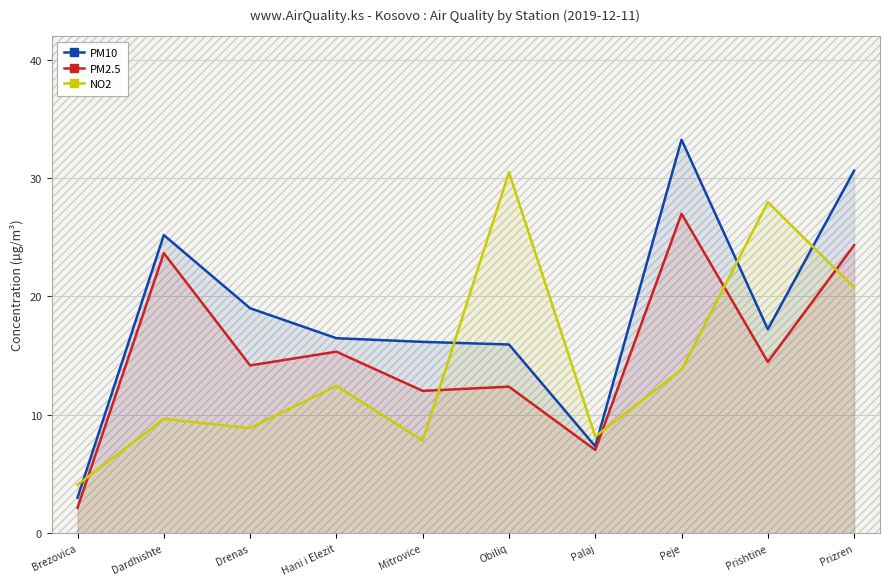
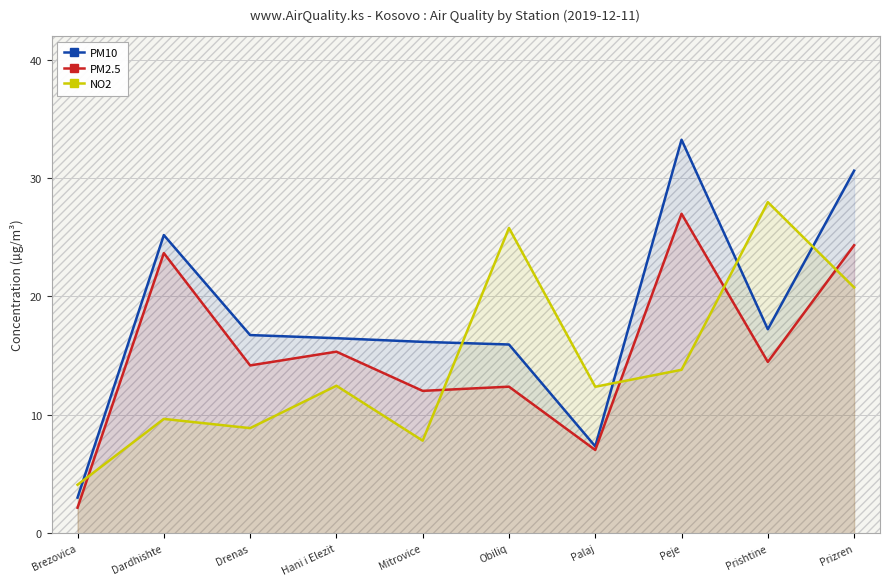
  {
    "PM10": {
      "Brezovica": 3.0,
      "Dardhishte": 25.2,
-     "Drenas": 19.0,
+     "Drenas": 16.7,
      "Hani i Elezit": 16.5,
      "Mitrovice": 16.2,
      "Obiliq": 15.9,
      "Palaj": 7.3,
      "Peje": 33.2,
      "Prishtine": 17.2,
      "Prizren": 30.6
    },
    "PM2.5": {
      "Brezovica": 2.2,
      "Dardhishte": 23.7,
      "Drenas": 14.2,
      "Hani i Elezit": 15.3,
      "Mitrovice": 12.0,
      "Obiliq": 12.4,
      "Palaj": 7.0,
      "Peje": 27.0,
      "Prishtine": 14.5,
      "Prizren": 24.3
    },
    "NO2": {
      "Brezovica": 4.1,
      "Dardhishte": 9.7,
      "Drenas": 8.9,
      "Hani i Elezit": 12.5,
      "Mitrovice": 7.8,
-     "Obiliq": 30.5,
-     "Palaj": 8.2,
+     "Obiliq": 25.8,
+     "Palaj": 12.4,
      "Peje": 13.8,
      "Prishtine": 28.0,
      "Prizren": 20.8
    }
  }
